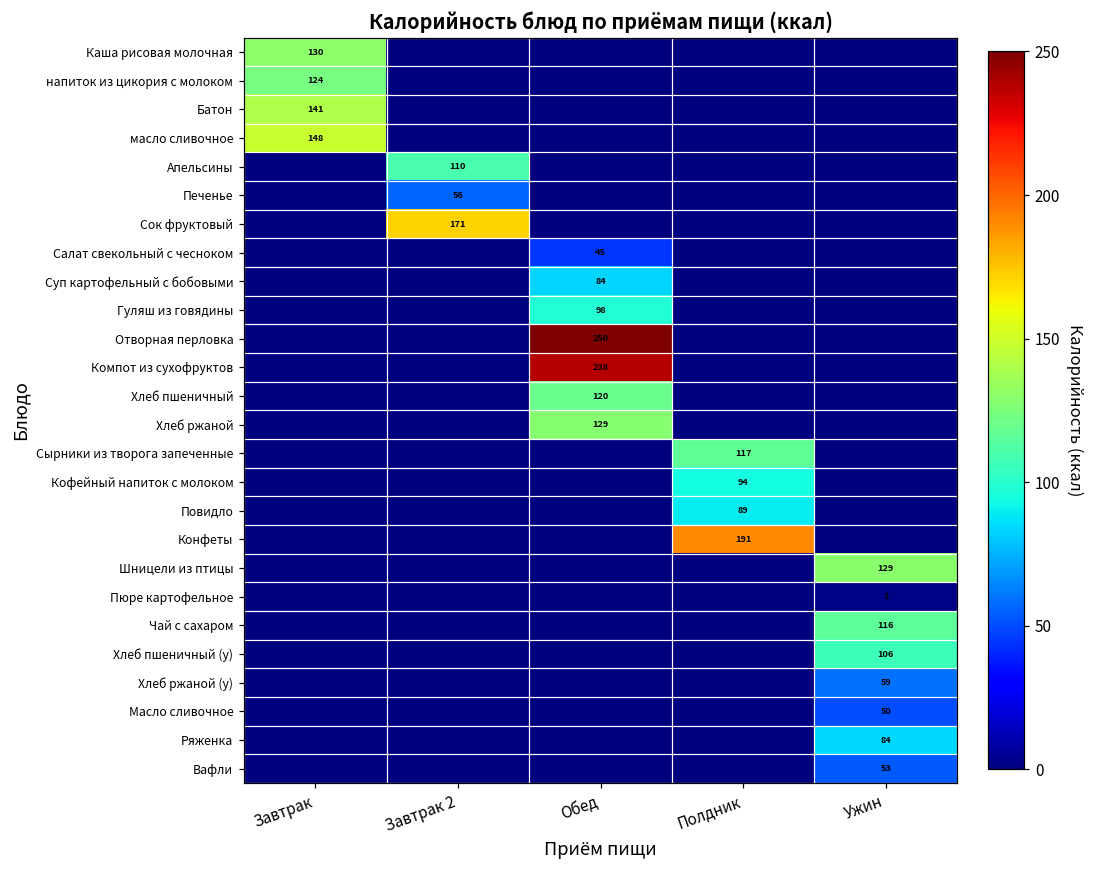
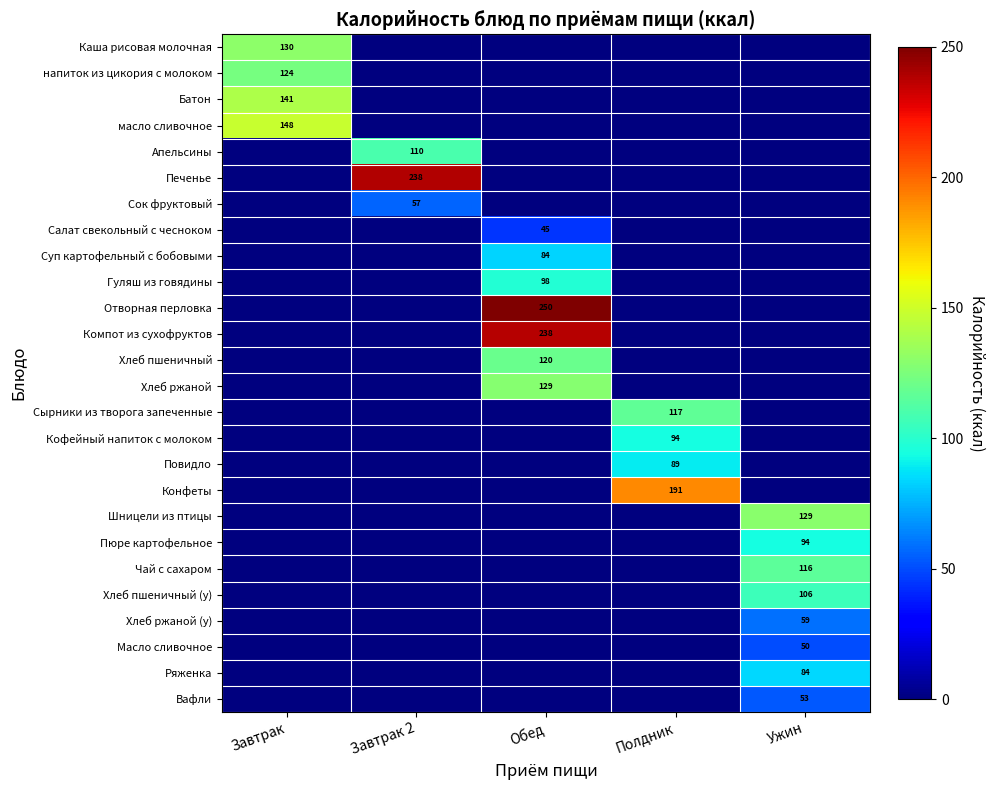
  {
    "Каша рисовая молочная": {
      "Завтрак": 130
    },
    "напиток из цикория с молоком": {
      "Завтрак": 124
    },
    "Батон": {
      "Завтрак": 141
    },
    "масло сливочное": {
      "Завтрак": 148
    },
    "Апельсины": {
      "Завтрак 2": 110
    },
    "Печенье": {
-     "Завтрак 2": 56
+     "Завтрак 2": 238
    },
    "Сок фруктовый": {
-     "Завтрак 2": 171
+     "Завтрак 2": 57
    },
    "Салат свекольный с чесноком": {
      "Обед": 45
    },
    "Суп картофельный с бобовыми": {
      "Обед": 84
    },
    "Гуляш из говядины": {
      "Обед": 98
    },
    "Отворная перловка": {
      "Обед": 250
    },
    "Компот из сухофруктов": {
      "Обед": 238
    },
    "Хлеб пшеничный": {
      "Обед": 120
    },
    "Хлеб ржаной": {
      "Обед": 129
    },
    "Сырники из творога запеченные": {
      "Полдник": 117
    },
    "Кофейный напиток с молоком": {
      "Полдник": 94
    },
    "Повидло": {
      "Полдник": 89
    },
    "Конфеты": {
      "Полдник": 191
    },
    "Шницели из птицы": {
      "Ужин": 129
    },
    "Пюре картофельное": {
-     "Ужин": 1
+     "Ужин": 94
    },
    "Чай с сахаром": {
      "Ужин": 116
    },
    "Хлеб пшеничный (у)": {
      "Ужин": 106
    },
    "Хлеб ржаной (у)": {
      "Ужин": 59
    },
    "Масло сливочное": {
      "Ужин": 50
    },
    "Ряженка": {
      "Ужин": 84
    },
    "Вафли": {
      "Ужин": 53
    }
  }
